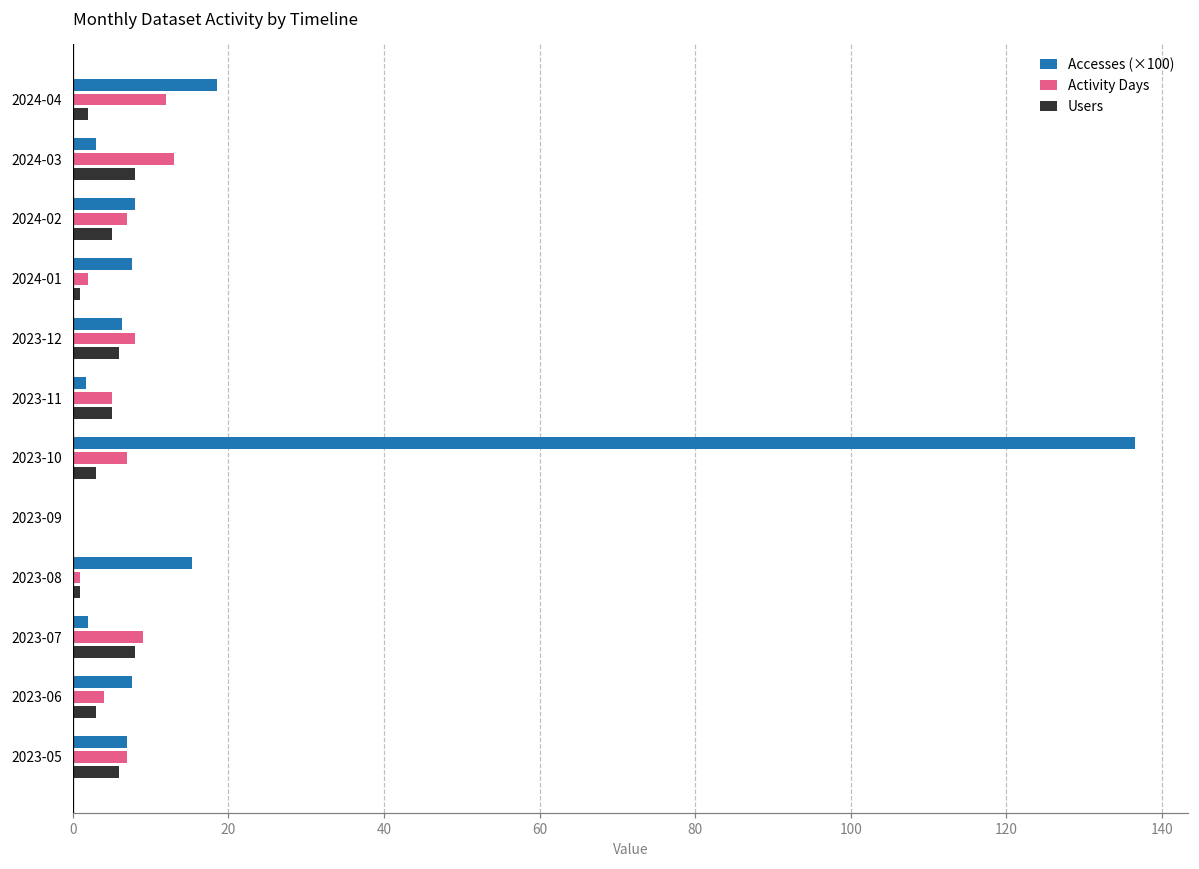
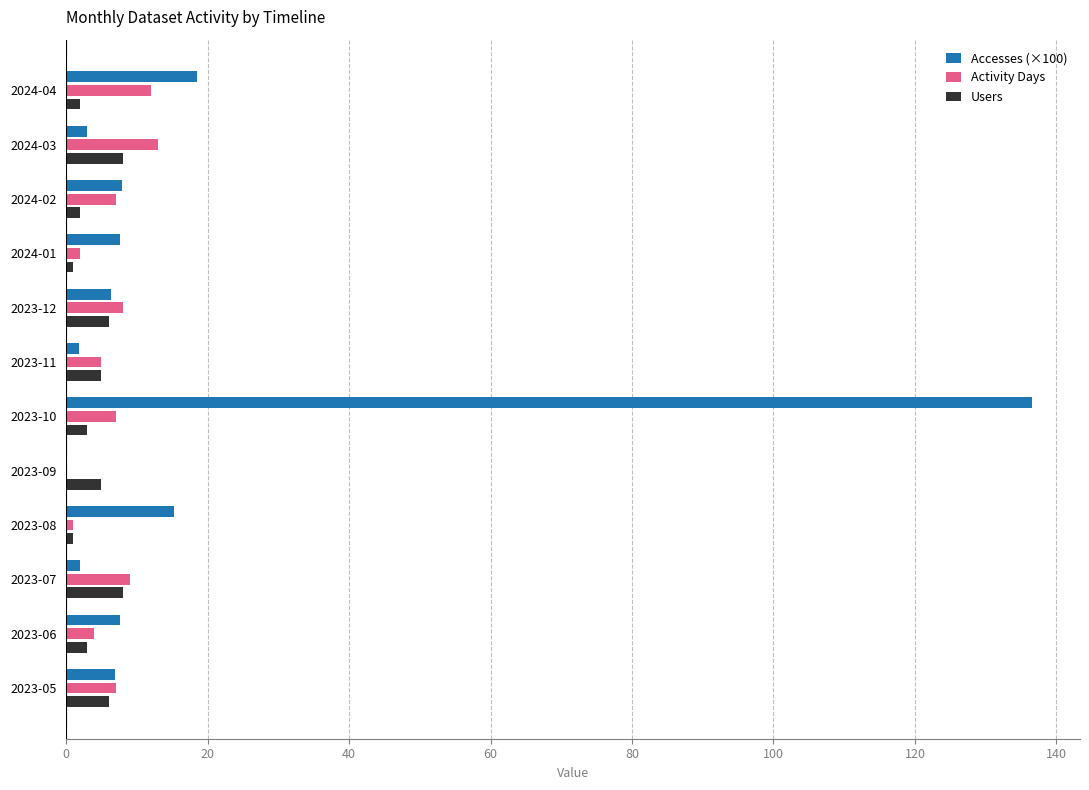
  {
    "Accesses (×100)": {
      "2024-04": 19,
      "2024-03": 3,
      "2024-02": 8,
      "2024-01": 8,
      "2023-12": 6,
      "2023-11": 2,
      "2023-10": 137,
      "2023-09": 0,
      "2023-08": 15,
      "2023-07": 2,
      "2023-06": 8,
      "2023-05": 7
    },
    "Activity Days": {
      "2024-04": 12,
      "2024-03": 13,
      "2024-02": 7,
      "2024-01": 2,
      "2023-12": 8,
      "2023-11": 5,
      "2023-10": 7,
      "2023-09": 0,
      "2023-08": 1,
      "2023-07": 9,
      "2023-06": 4,
      "2023-05": 7
    },
    "Users": {
      "2024-04": 2,
      "2024-03": 8,
-     "2024-02": 5,
+     "2024-02": 2,
      "2024-01": 1,
      "2023-12": 6,
      "2023-11": 5,
      "2023-10": 3,
-     "2023-09": 0,
+     "2023-09": 5,
      "2023-08": 1,
      "2023-07": 8,
      "2023-06": 3,
      "2023-05": 6
    }
  }
